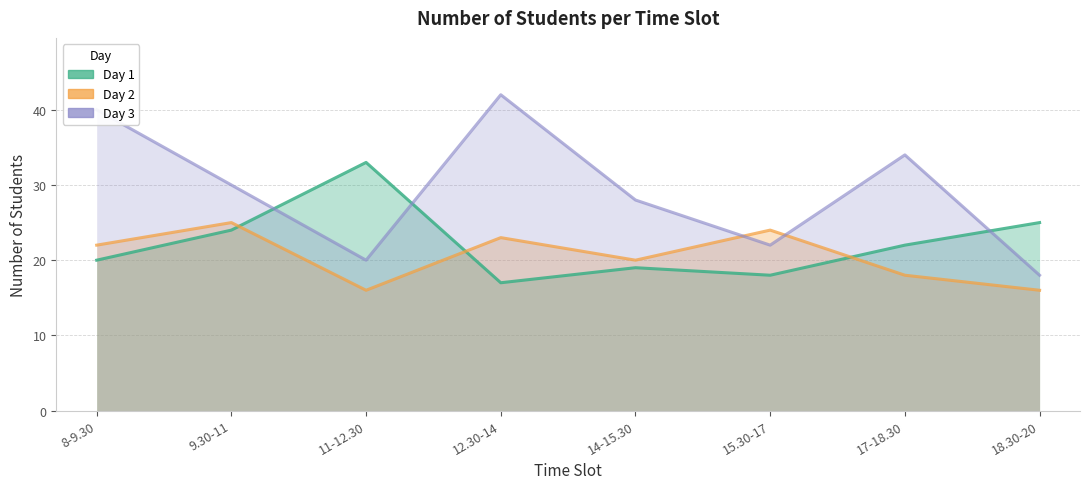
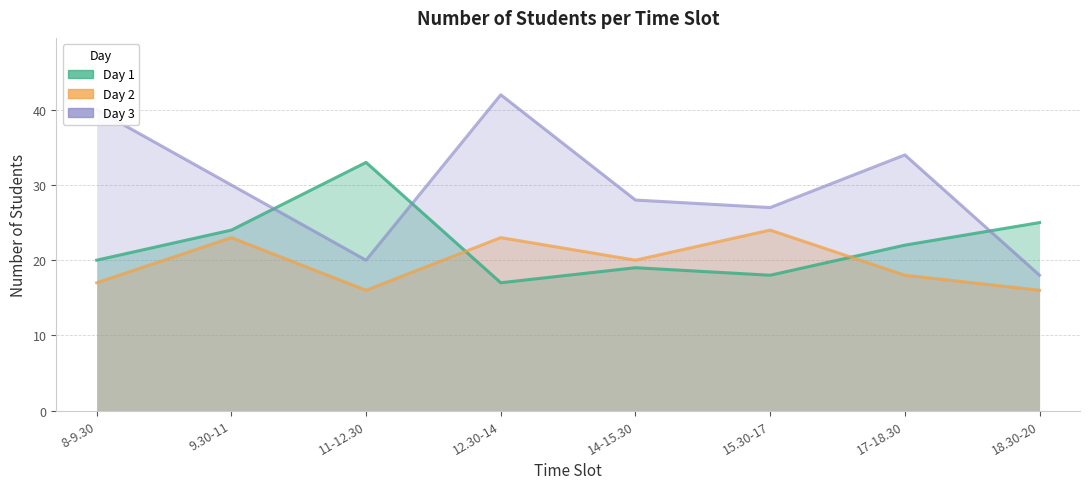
  {
    "Day 1": {
      "8-9.30": 20,
      "9.30-11": 24,
      "11-12.30": 33,
      "12.30-14": 17,
      "14-15.30": 19,
      "15.30-17": 18,
      "17-18.30": 22,
      "18.30-20": 25
    },
    "Day 2": {
-     "8-9.30": 22,
-     "9.30-11": 25,
+     "8-9.30": 17,
+     "9.30-11": 23,
      "11-12.30": 16,
      "12.30-14": 23,
      "14-15.30": 20,
      "15.30-17": 24,
      "17-18.30": 18,
      "18.30-20": 16
    },
    "Day 3": {
      "9.30-11": 30,
      "11-12.30": 20,
      "12.30-14": 42,
      "14-15.30": 28,
-     "15.30-17": 22,
+     "15.30-17": 27,
      "17-18.30": 34,
      "18.30-20": 18
    }
  }
